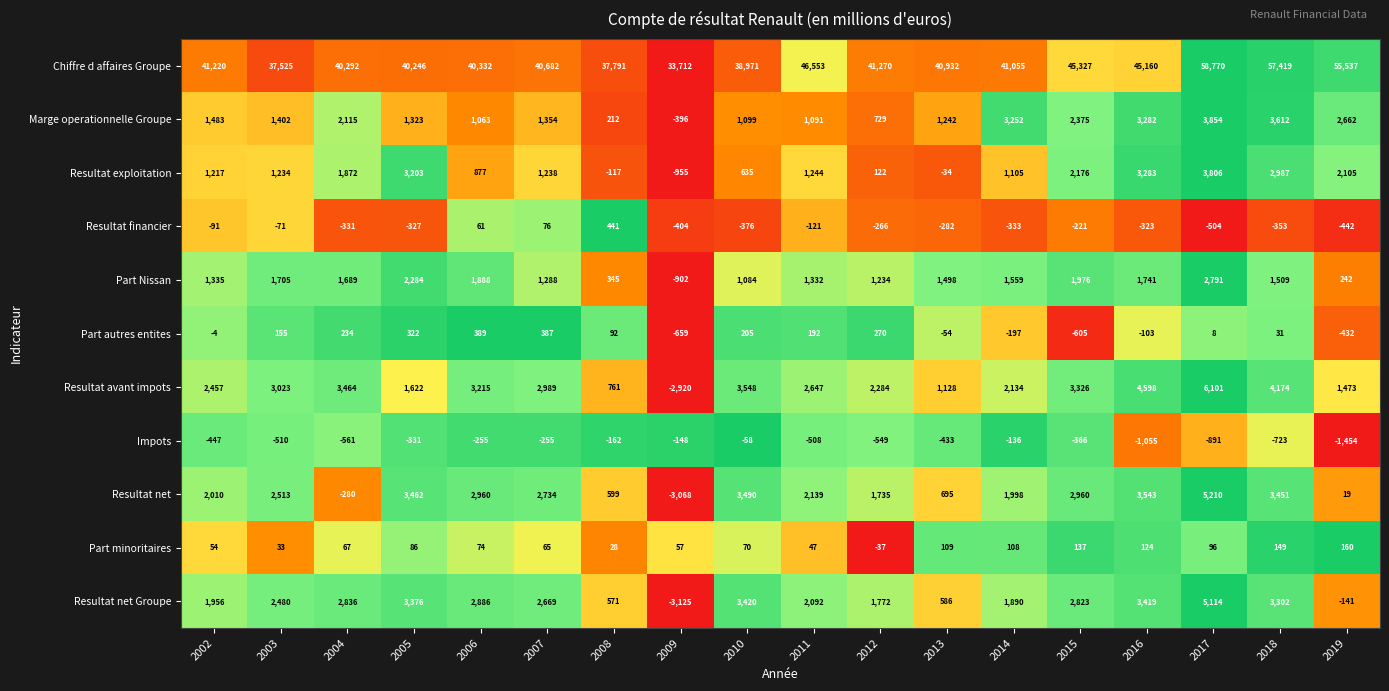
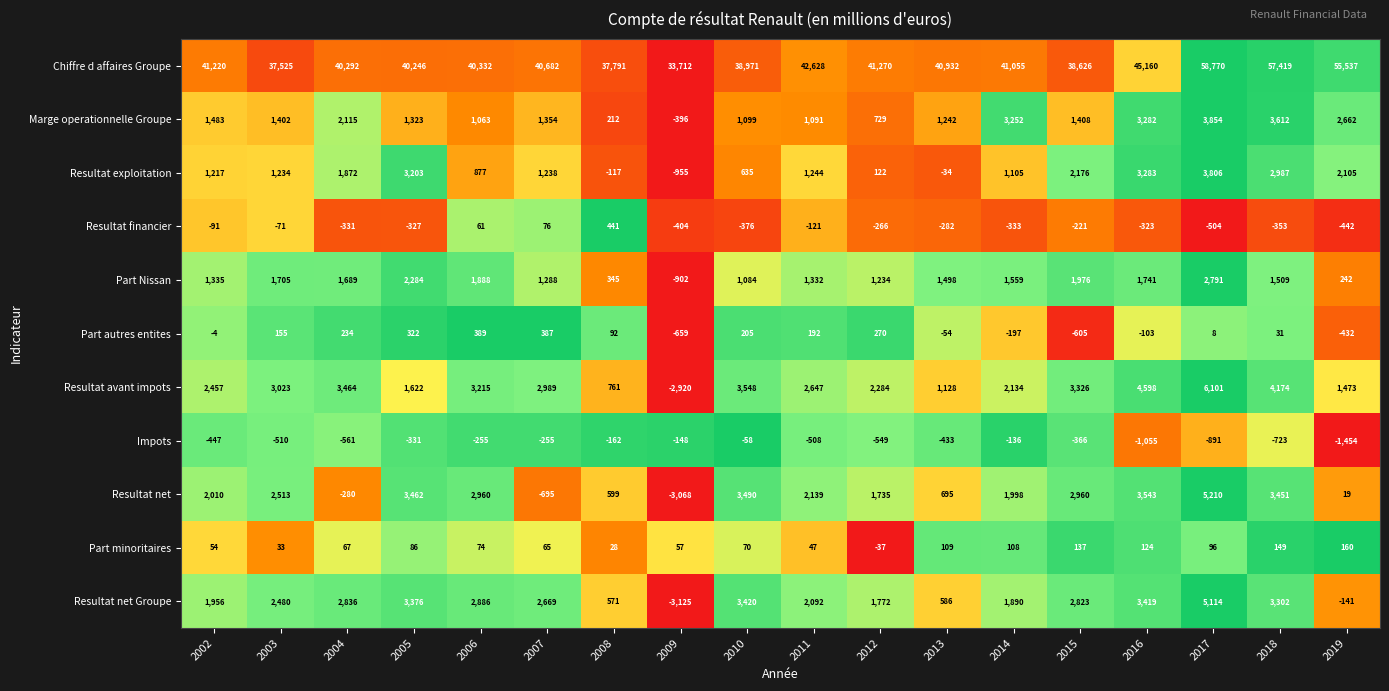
  {
    "Chiffre d affaires Groupe": {
      "2002": "41,220",
      "2003": "37,525",
      "2004": "40,292",
      "2005": "40,246",
      "2006": "40,332",
      "2007": "40,682",
      "2008": "37,791",
      "2009": "33,712",
      "2010": "38,971",
-     "2011": "46,553",
+     "2011": "42,628",
      "2012": "41,270",
      "2013": "40,932",
      "2014": "41,055",
-     "2015": "45,327",
+     "2015": "38,626",
      "2016": "45,160",
      "2017": "58,770",
      "2018": "57,419",
      "2019": "55,537"
    },
    "Marge operationnelle Groupe": {
      "2002": "1,483",
      "2003": "1,402",
      "2004": "2,115",
      "2005": "1,323",
      "2006": "1,063",
      "2007": "1,354",
      "2008": "212",
      "2009": "-396",
      "2010": "1,099",
      "2011": "1,091",
      "2012": "729",
      "2013": "1,242",
      "2014": "3,252",
-     "2015": "2,375",
+     "2015": "1,408",
      "2016": "3,282",
      "2017": "3,854",
      "2018": "3,612",
      "2019": "2,662"
    },
    "Resultat exploitation": {
      "2002": "1,217",
      "2003": "1,234",
      "2004": "1,872",
      "2005": "3,203",
      "2006": "877",
      "2007": "1,238",
      "2008": "-117",
      "2009": "-955",
      "2010": "635",
      "2011": "1,244",
      "2012": "122",
      "2013": "-34",
      "2014": "1,105",
      "2015": "2,176",
      "2016": "3,283",
      "2017": "3,806",
      "2018": "2,987",
      "2019": "2,105"
    },
    "Resultat financier": {
      "2002": "-91",
      "2003": "-71",
      "2004": "-331",
      "2005": "-327",
      "2006": "61",
      "2007": "76",
      "2008": "441",
      "2009": "-404",
      "2010": "-376",
      "2011": "-121",
      "2012": "-266",
      "2013": "-282",
      "2014": "-333",
      "2015": "-221",
      "2016": "-323",
      "2017": "-504",
      "2018": "-353",
      "2019": "-442"
    },
    "Part Nissan": {
      "2002": "1,335",
      "2003": "1,705",
      "2004": "1,689",
      "2005": "2,284",
      "2006": "1,888",
      "2007": "1,288",
      "2008": "345",
      "2009": "-902",
      "2010": "1,084",
      "2011": "1,332",
      "2012": "1,234",
      "2013": "1,498",
      "2014": "1,559",
      "2015": "1,976",
      "2016": "1,741",
      "2017": "2,791",
      "2018": "1,509",
      "2019": "242"
    },
    "Part autres entites": {
      "2002": "-4",
      "2003": "155",
      "2004": "234",
      "2005": "322",
      "2006": "389",
      "2007": "387",
      "2008": "92",
      "2009": "-659",
      "2010": "205",
      "2011": "192",
      "2012": "270",
      "2013": "-54",
      "2014": "-197",
      "2015": "-605",
      "2016": "-103",
      "2017": "8",
      "2018": "31",
      "2019": "-432"
    },
    "Resultat avant impots": {
      "2002": "2,457",
      "2003": "3,023",
      "2004": "3,464",
      "2005": "1,622",
      "2006": "3,215",
      "2007": "2,989",
      "2008": "761",
      "2009": "-2,920",
      "2010": "3,548",
      "2011": "2,647",
      "2012": "2,284",
      "2013": "1,128",
      "2014": "2,134",
      "2015": "3,326",
      "2016": "4,598",
      "2017": "6,101",
      "2018": "4,174",
      "2019": "1,473"
    },
    "Impots": {
      "2002": "-447",
      "2003": "-510",
      "2004": "-561",
      "2005": "-331",
      "2006": "-255",
      "2007": "-255",
      "2008": "-162",
      "2009": "-148",
      "2010": "-58",
      "2011": "-508",
      "2012": "-549",
      "2013": "-433",
      "2014": "-136",
      "2015": "-366",
      "2016": "-1,055",
      "2017": "-891",
      "2018": "-723",
      "2019": "-1,454"
    },
    "Resultat net": {
      "2002": "2,010",
      "2003": "2,513",
      "2004": "-280",
      "2005": "3,462",
      "2006": "2,960",
-     "2007": "2,734",
+     "2007": "-695",
      "2008": "599",
      "2009": "-3,068",
      "2010": "3,490",
      "2011": "2,139",
      "2012": "1,735",
      "2013": "695",
      "2014": "1,998",
      "2015": "2,960",
      "2016": "3,543",
      "2017": "5,210",
      "2018": "3,451",
      "2019": "19"
    },
    "Part minoritaires": {
      "2002": "54",
      "2003": "33",
      "2004": "67",
      "2005": "86",
      "2006": "74",
      "2007": "65",
      "2008": "28",
      "2009": "57",
      "2010": "70",
      "2011": "47",
      "2012": "-37",
      "2013": "109",
      "2014": "108",
      "2015": "137",
      "2016": "124",
      "2017": "96",
      "2018": "149",
      "2019": "160"
    },
    "Resultat net Groupe": {
      "2002": "1,956",
      "2003": "2,480",
      "2004": "2,836",
      "2005": "3,376",
      "2006": "2,886",
      "2007": "2,669",
      "2008": "571",
      "2009": "-3,125",
      "2010": "3,420",
      "2011": "2,092",
      "2012": "1,772",
      "2013": "586",
      "2014": "1,890",
      "2015": "2,823",
      "2016": "3,419",
      "2017": "5,114",
      "2018": "3,302",
      "2019": "-141"
    }
  }
